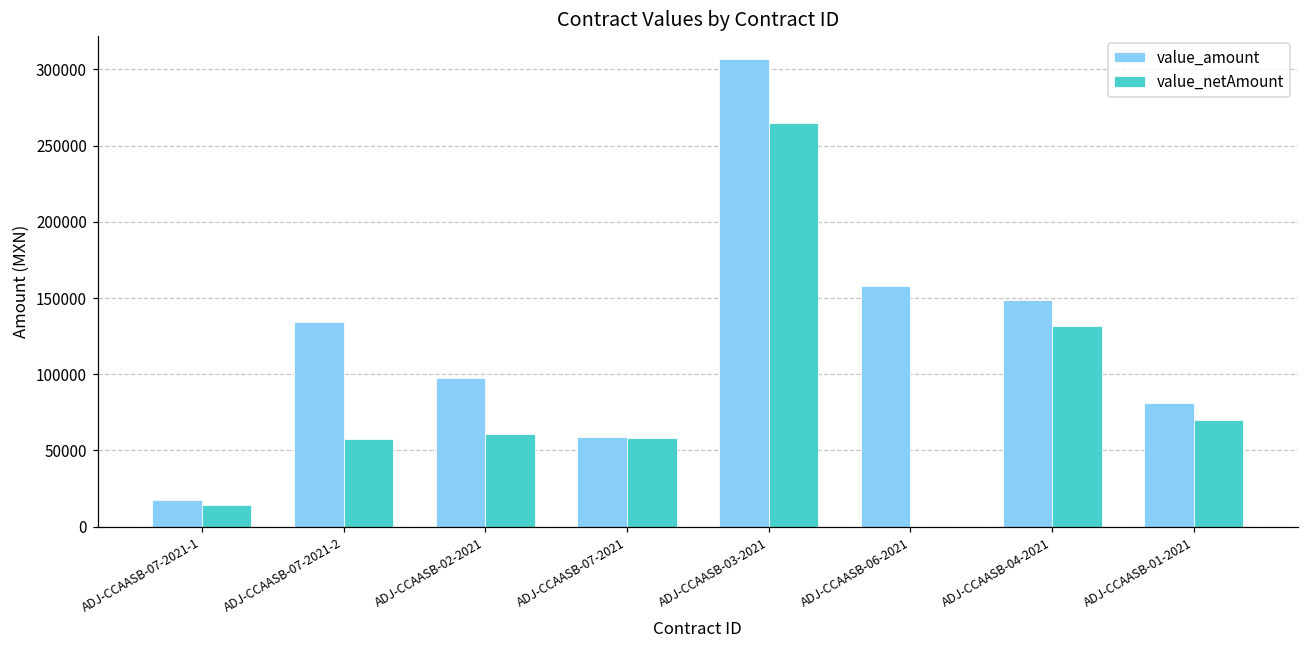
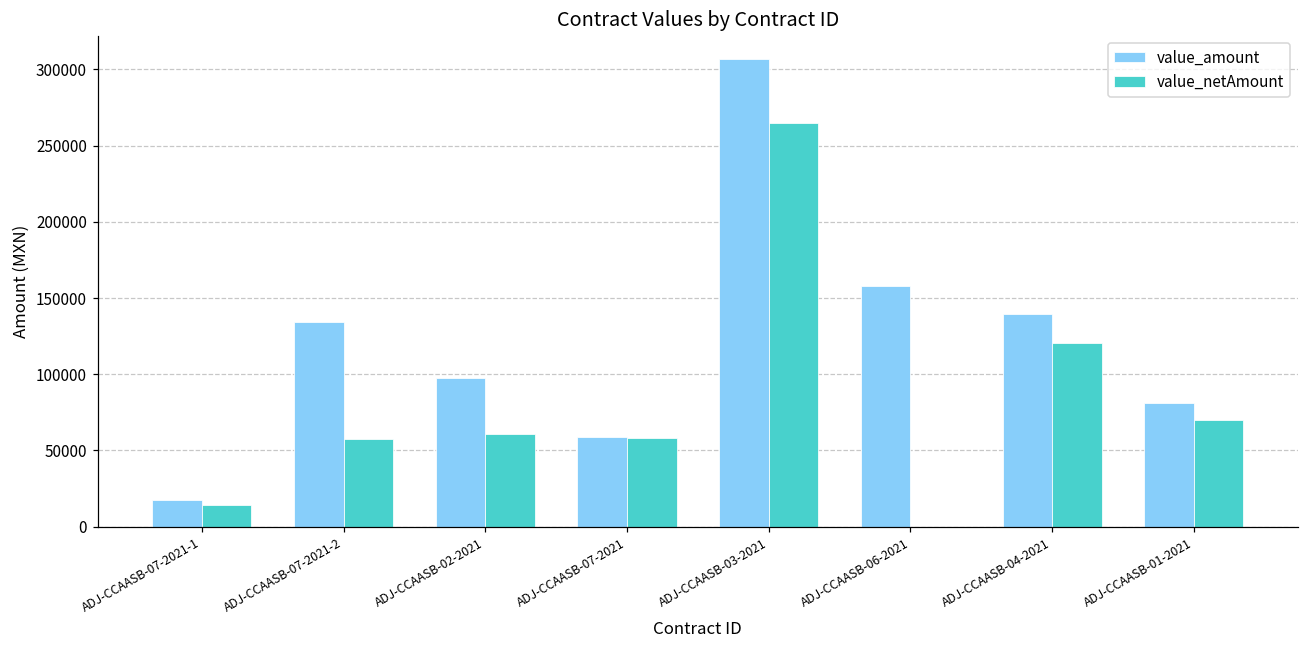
  {
    "value_amount": {
      "ADJ-CCAASB-07-2021-1": 17000,
      "ADJ-CCAASB-07-2021-2": 134000,
      "ADJ-CCAASB-02-2021": 97000,
      "ADJ-CCAASB-07-2021": 59000,
      "ADJ-CCAASB-03-2021": 307000,
      "ADJ-CCAASB-06-2021": 158000,
-     "ADJ-CCAASB-04-2021": 149000,
+     "ADJ-CCAASB-04-2021": 140000,
      "ADJ-CCAASB-01-2021": 81000
    },
    "value_netAmount": {
      "ADJ-CCAASB-07-2021-1": 15000,
      "ADJ-CCAASB-07-2021-2": 58000,
      "ADJ-CCAASB-02-2021": 61000,
      "ADJ-CCAASB-07-2021": 58000,
      "ADJ-CCAASB-03-2021": 264000,
      "ADJ-CCAASB-06-2021": 0,
-     "ADJ-CCAASB-04-2021": 132000,
+     "ADJ-CCAASB-04-2021": 120000,
      "ADJ-CCAASB-01-2021": 70000
    }
  }
